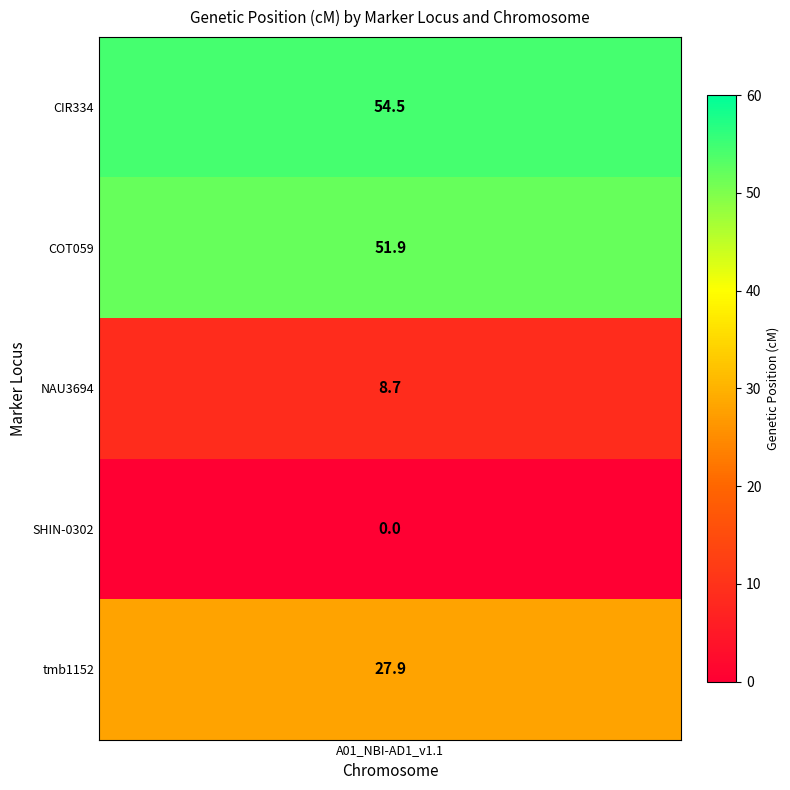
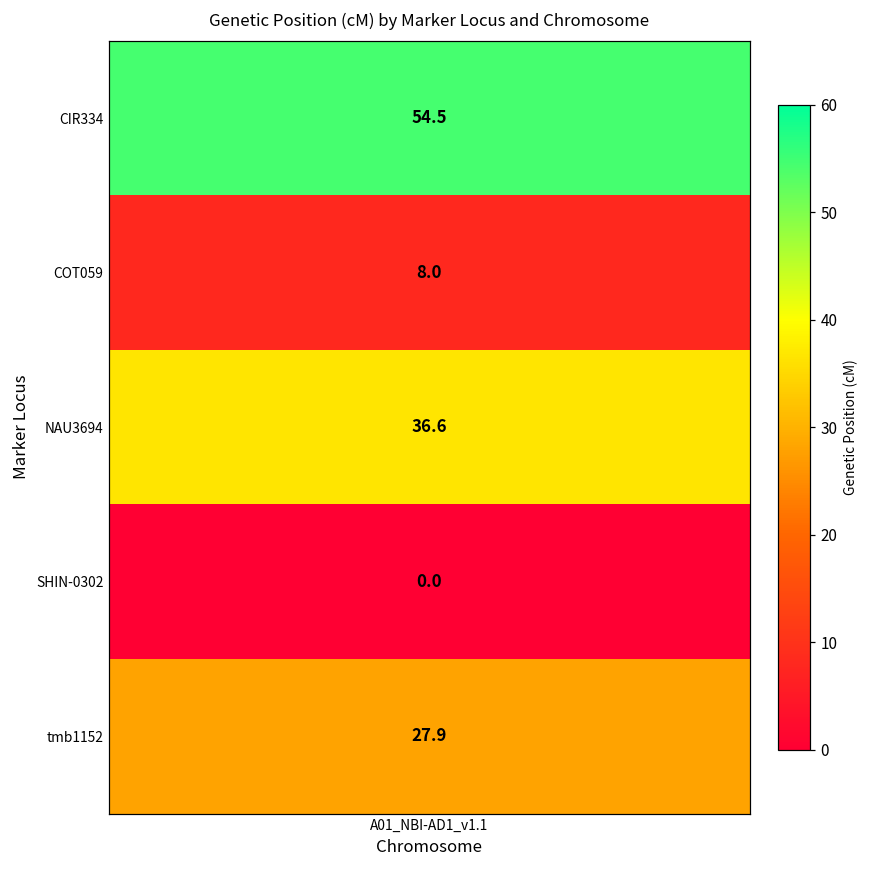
  {
    "CIR334": {
      "A01_NBI-AD1_v1.1": 54.5
    },
    "COT059": {
-     "A01_NBI-AD1_v1.1": 51.9
+     "A01_NBI-AD1_v1.1": 8.0
    },
    "NAU3694": {
-     "A01_NBI-AD1_v1.1": 8.7
+     "A01_NBI-AD1_v1.1": 36.6
    },
    "SHIN-0302": {
      "A01_NBI-AD1_v1.1": 0.0
    },
    "tmb1152": {
      "A01_NBI-AD1_v1.1": 27.9
    }
  }
